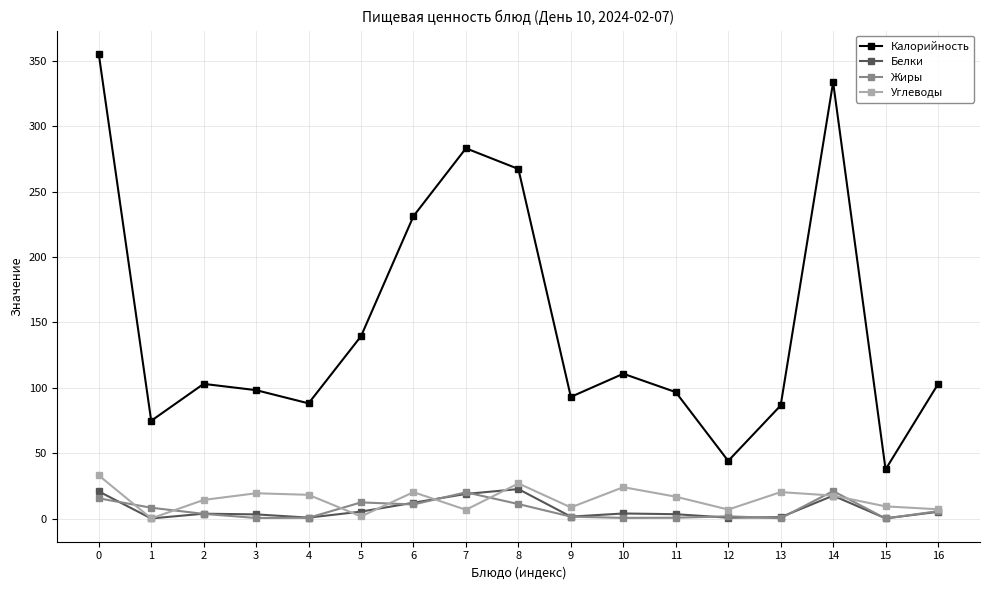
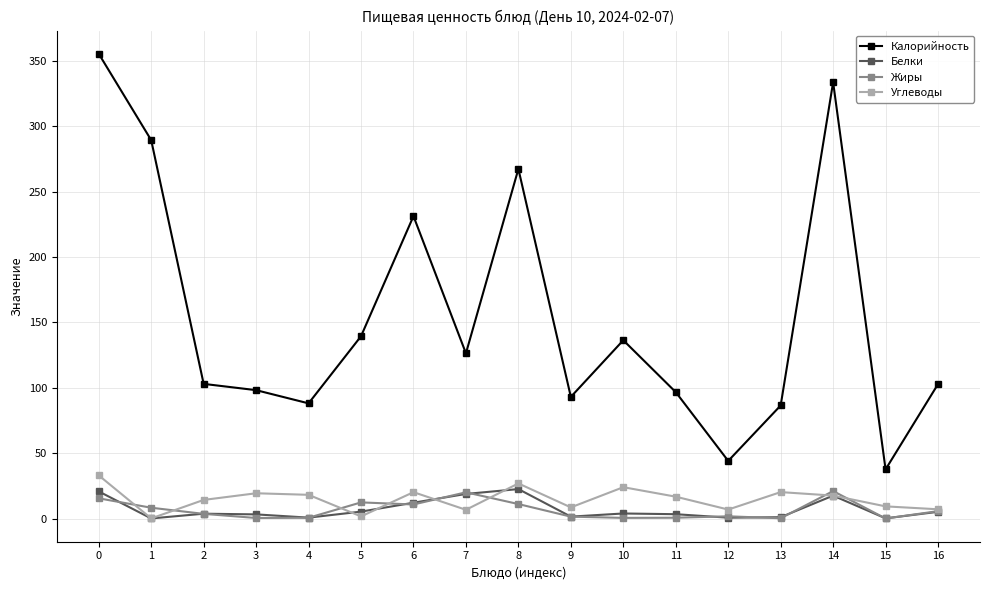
  {
    "Калорийность": {
      "0": 356,
-     "1": 75,
+     "1": 289,
      "2": 103,
      "3": 98,
      "4": 88,
      "5": 139,
      "6": 231,
-     "7": 283,
+     "7": 126,
      "8": 267,
      "9": 93,
-     "10": 111,
+     "10": 136,
      "11": 97,
      "12": 44,
      "13": 86,
      "14": 334,
      "15": 38,
      "16": 103
    },
    "Белки": {
      "0": 21,
      "3": 3,
      "5": 5,
      "8": 23,
      "10": 4,
      "11": 3
    }
  }
